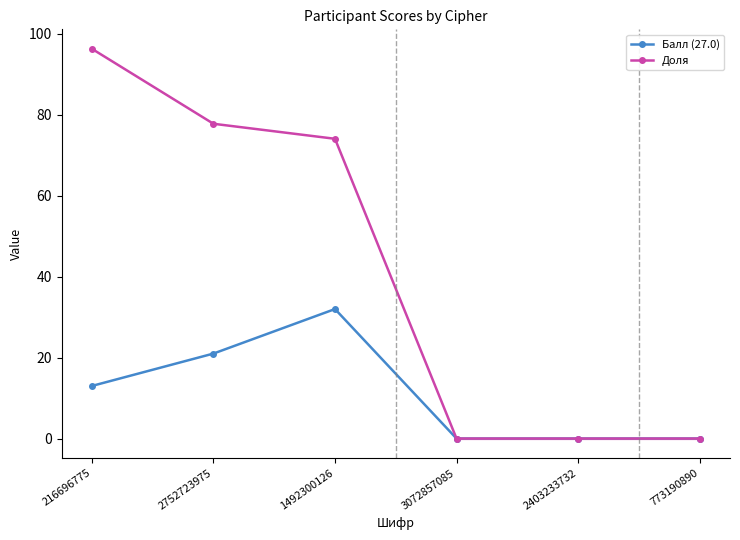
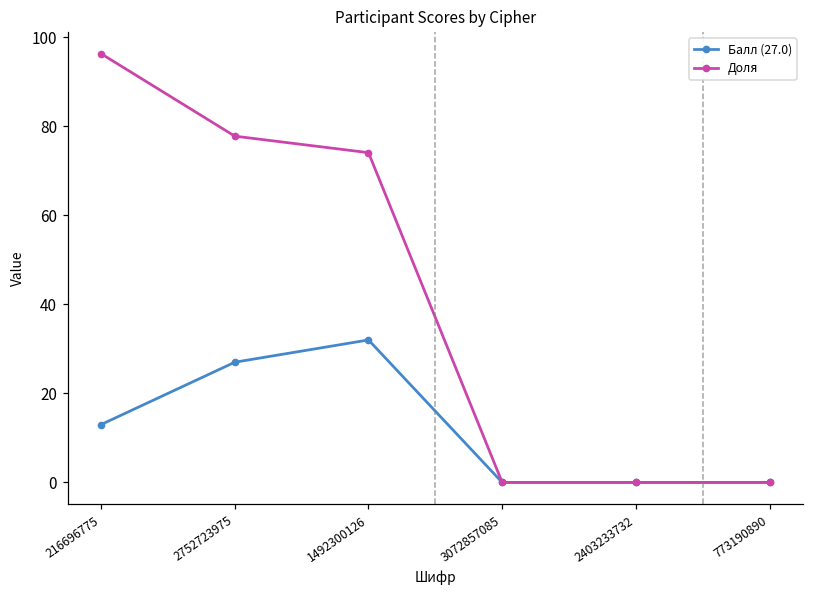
  {
    "Балл (27.0)": {
      "216696775": 13,
-     "2752723975": 21,
+     "2752723975": 27,
      "1492300126": 32
    }
  }
